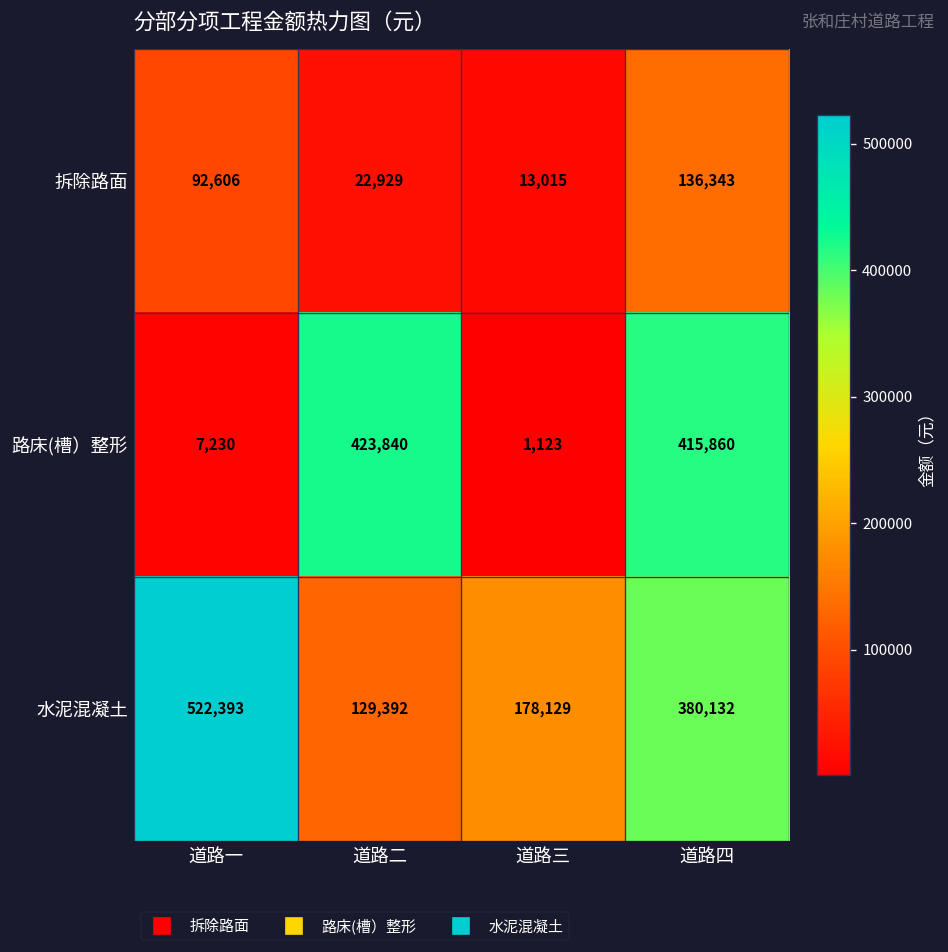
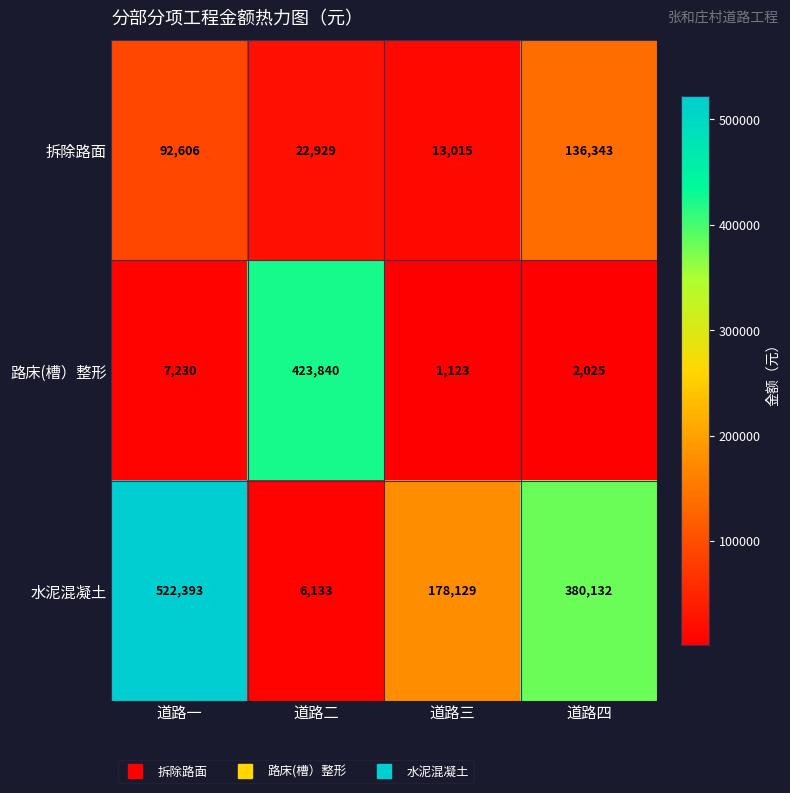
  {
    "拆除路面": {
      "道路一": "92,606",
      "道路二": "22,929",
      "道路三": "13,015",
      "道路四": "136,343"
    },
    "路床(槽）整形": {
      "道路一": "7,230",
      "道路二": "423,840",
      "道路三": "1,123",
-     "道路四": "415,860"
+     "道路四": "2,025"
    },
    "水泥混凝土": {
      "道路一": "522,393",
-     "道路二": "129,392",
+     "道路二": "6,133",
      "道路三": "178,129",
      "道路四": "380,132"
    }
  }
